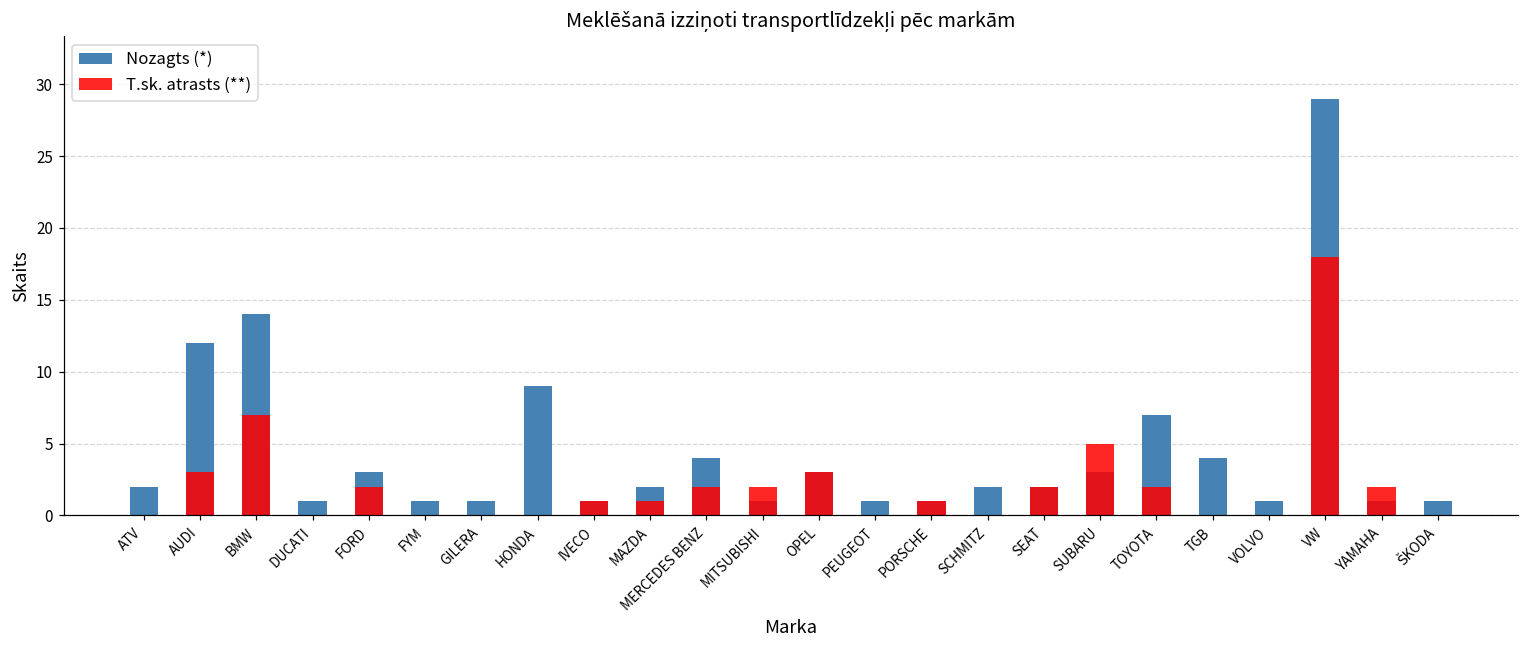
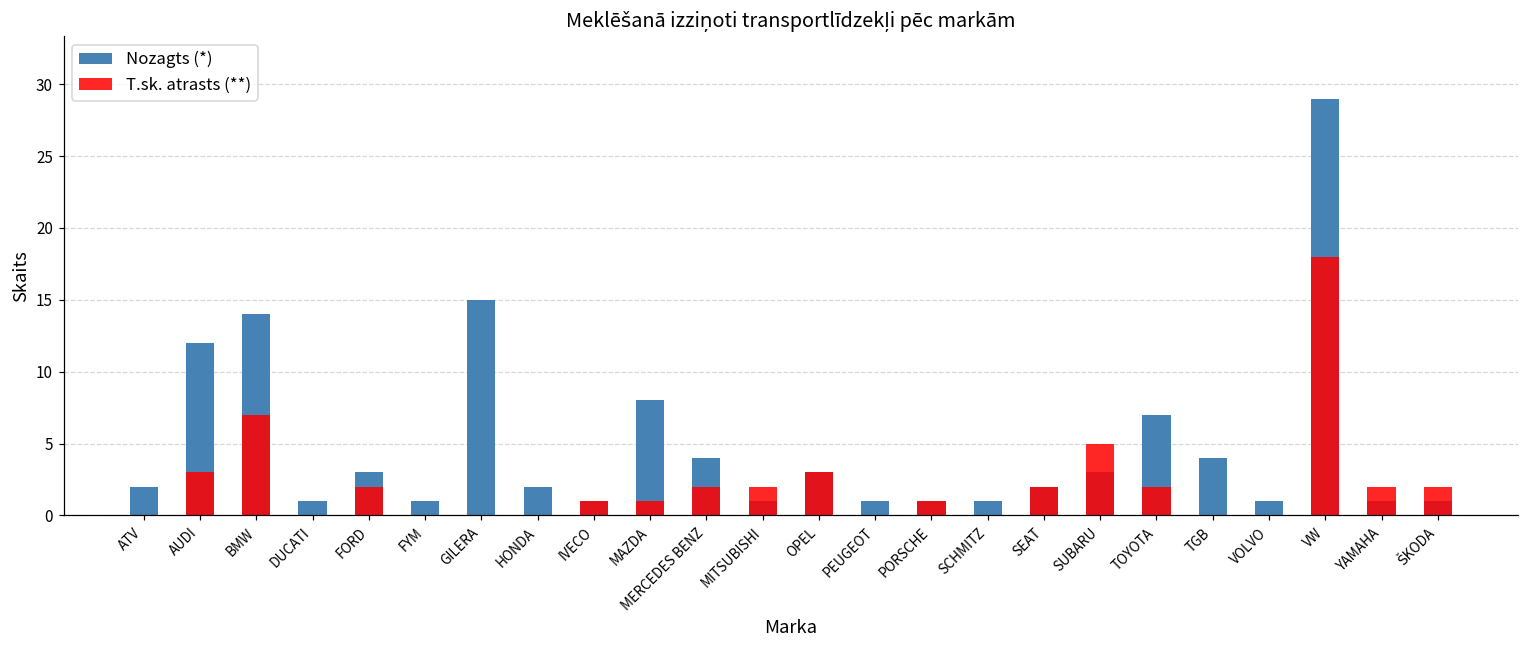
  {
    "Nozagts (*)": {
      "ATV": 2,
      "AUDI": 12,
      "BMW": 14,
      "DUCATI": 1,
      "FORD": 3,
      "FYM": 1,
-     "GILERA": 1,
-     "HONDA": 9,
+     "GILERA": 15,
+     "HONDA": 2,
      "IVECO": 1,
-     "MAZDA": 2,
+     "MAZDA": 8,
      "MERCEDES BENZ": 4,
      "OPEL": 3,
      "PEUGEOT": 1,
      "PORSCHE": 1,
-     "SCHMITZ": 2,
+     "SCHMITZ": 1,
      "SEAT": 2,
      "TOYOTA": 7,
      "TGB": 4,
      "VOLVO": 1,
      "VW": 29
    },
    "T.sk. atrasts (**)": {
      "ATV": 0,
      "DUCATI": 0,
      "FYM": 0,
      "GILERA": 0,
      "HONDA": 0,
      "IVECO": 1,
      "MITSUBISHI": 2,
      "OPEL": 3,
      "PEUGEOT": 0,
      "PORSCHE": 1,
      "SCHMITZ": 0,
      "SEAT": 2,
      "SUBARU": 5,
      "TGB": 0,
      "VOLVO": 0,
      "YAMAHA": 2,
-     "ŠKODA": 0
+     "ŠKODA": 2
    }
  }
